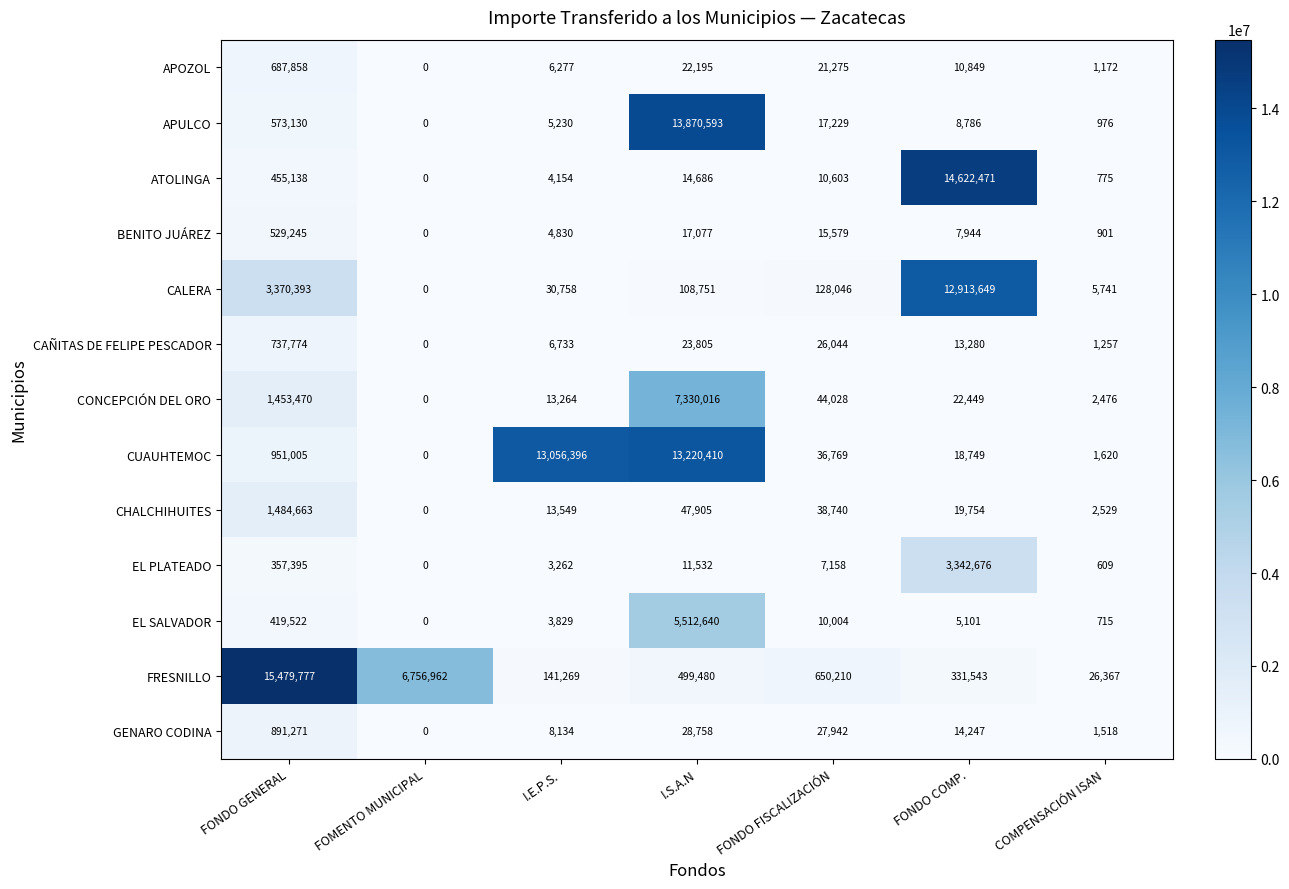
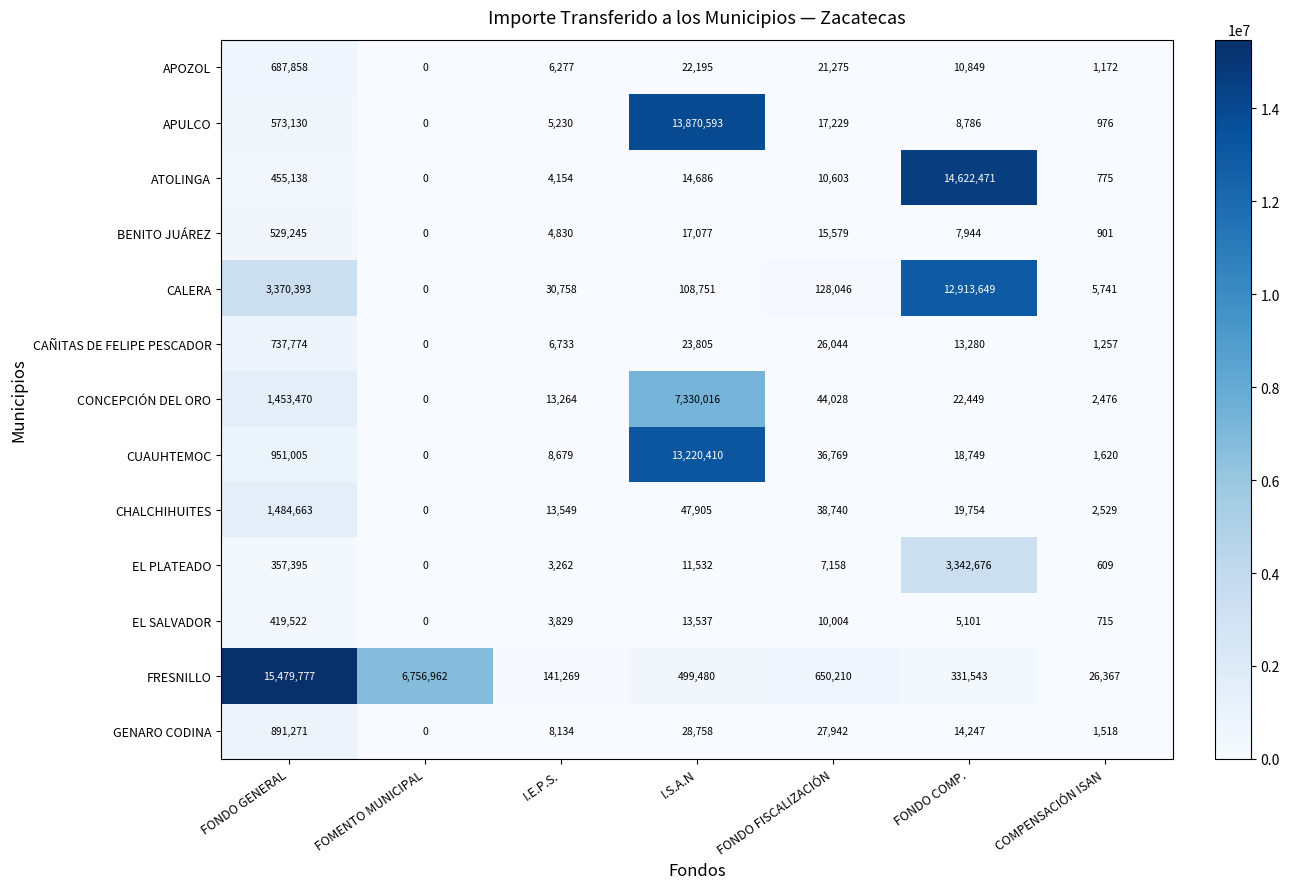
  {
    "APOZOL": {
      "FONDO GENERAL": "687,858",
      "FOMENTO MUNICIPAL": "0",
      "I.E.P.S.": "6,277",
      "I.S.A.N": "22,195",
      "FONDO FISCALIZACIÓN": "21,275",
      "FONDO COMP.": "10,849",
      "COMPENSACIÓN ISAN": "1,172"
    },
    "APULCO": {
      "FONDO GENERAL": "573,130",
      "FOMENTO MUNICIPAL": "0",
      "I.E.P.S.": "5,230",
      "I.S.A.N": "13,870,593",
      "FONDO FISCALIZACIÓN": "17,229",
      "FONDO COMP.": "8,786",
      "COMPENSACIÓN ISAN": "976"
    },
    "ATOLINGA": {
      "FONDO GENERAL": "455,138",
      "FOMENTO MUNICIPAL": "0",
      "I.E.P.S.": "4,154",
      "I.S.A.N": "14,686",
      "FONDO FISCALIZACIÓN": "10,603",
      "FONDO COMP.": "14,622,471",
      "COMPENSACIÓN ISAN": "775"
    },
    "BENITO JUÁREZ": {
      "FONDO GENERAL": "529,245",
      "FOMENTO MUNICIPAL": "0",
      "I.E.P.S.": "4,830",
      "I.S.A.N": "17,077",
      "FONDO FISCALIZACIÓN": "15,579",
      "FONDO COMP.": "7,944",
      "COMPENSACIÓN ISAN": "901"
    },
    "CALERA": {
      "FONDO GENERAL": "3,370,393",
      "FOMENTO MUNICIPAL": "0",
      "I.E.P.S.": "30,758",
      "I.S.A.N": "108,751",
      "FONDO FISCALIZACIÓN": "128,046",
      "FONDO COMP.": "12,913,649",
      "COMPENSACIÓN ISAN": "5,741"
    },
    "CAÑITAS DE FELIPE PESCADOR": {
      "FONDO GENERAL": "737,774",
      "FOMENTO MUNICIPAL": "0",
      "I.E.P.S.": "6,733",
      "I.S.A.N": "23,805",
      "FONDO FISCALIZACIÓN": "26,044",
      "FONDO COMP.": "13,280",
      "COMPENSACIÓN ISAN": "1,257"
    },
    "CONCEPCIÓN DEL ORO": {
      "FONDO GENERAL": "1,453,470",
      "FOMENTO MUNICIPAL": "0",
      "I.E.P.S.": "13,264",
      "I.S.A.N": "7,330,016",
      "FONDO FISCALIZACIÓN": "44,028",
      "FONDO COMP.": "22,449",
      "COMPENSACIÓN ISAN": "2,476"
    },
    "CUAUHTEMOC": {
      "FONDO GENERAL": "951,005",
      "FOMENTO MUNICIPAL": "0",
-     "I.E.P.S.": "13,056,396",
+     "I.E.P.S.": "8,679",
      "I.S.A.N": "13,220,410",
      "FONDO FISCALIZACIÓN": "36,769",
      "FONDO COMP.": "18,749",
      "COMPENSACIÓN ISAN": "1,620"
    },
    "CHALCHIHUITES": {
      "FONDO GENERAL": "1,484,663",
      "FOMENTO MUNICIPAL": "0",
      "I.E.P.S.": "13,549",
      "I.S.A.N": "47,905",
      "FONDO FISCALIZACIÓN": "38,740",
      "FONDO COMP.": "19,754",
      "COMPENSACIÓN ISAN": "2,529"
    },
    "EL PLATEADO": {
      "FONDO GENERAL": "357,395",
      "FOMENTO MUNICIPAL": "0",
      "I.E.P.S.": "3,262",
      "I.S.A.N": "11,532",
      "FONDO FISCALIZACIÓN": "7,158",
      "FONDO COMP.": "3,342,676",
      "COMPENSACIÓN ISAN": "609"
    },
    "EL SALVADOR": {
      "FONDO GENERAL": "419,522",
      "FOMENTO MUNICIPAL": "0",
      "I.E.P.S.": "3,829",
-     "I.S.A.N": "5,512,640",
+     "I.S.A.N": "13,537",
      "FONDO FISCALIZACIÓN": "10,004",
      "FONDO COMP.": "5,101",
      "COMPENSACIÓN ISAN": "715"
    },
    "FRESNILLO": {
      "FONDO GENERAL": "15,479,777",
      "FOMENTO MUNICIPAL": "6,756,962",
      "I.E.P.S.": "141,269",
      "I.S.A.N": "499,480",
      "FONDO FISCALIZACIÓN": "650,210",
      "FONDO COMP.": "331,543",
      "COMPENSACIÓN ISAN": "26,367"
    },
    "GENARO CODINA": {
      "FONDO GENERAL": "891,271",
      "FOMENTO MUNICIPAL": "0",
      "I.E.P.S.": "8,134",
      "I.S.A.N": "28,758",
      "FONDO FISCALIZACIÓN": "27,942",
      "FONDO COMP.": "14,247",
      "COMPENSACIÓN ISAN": "1,518"
    }
  }
